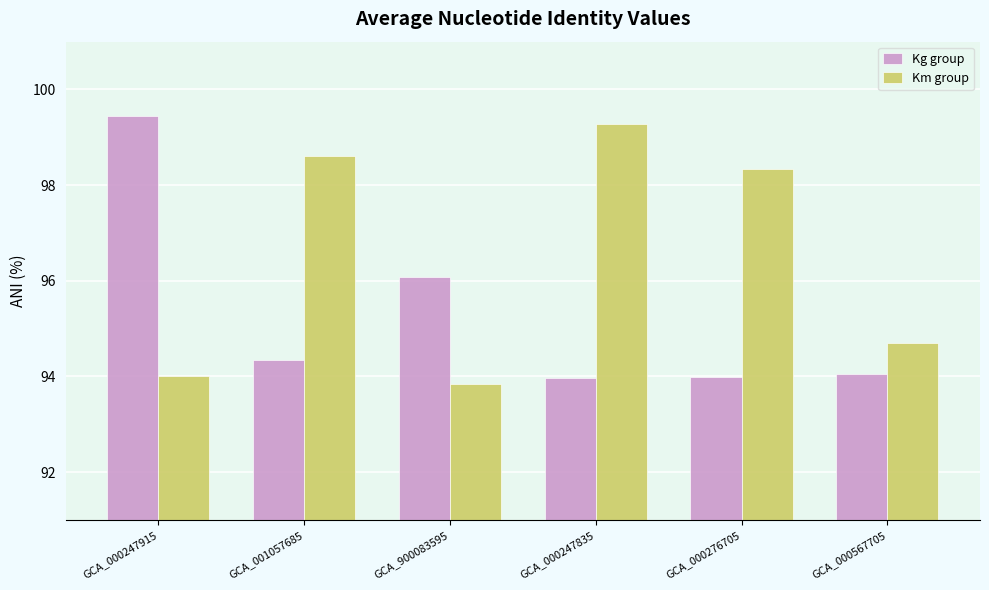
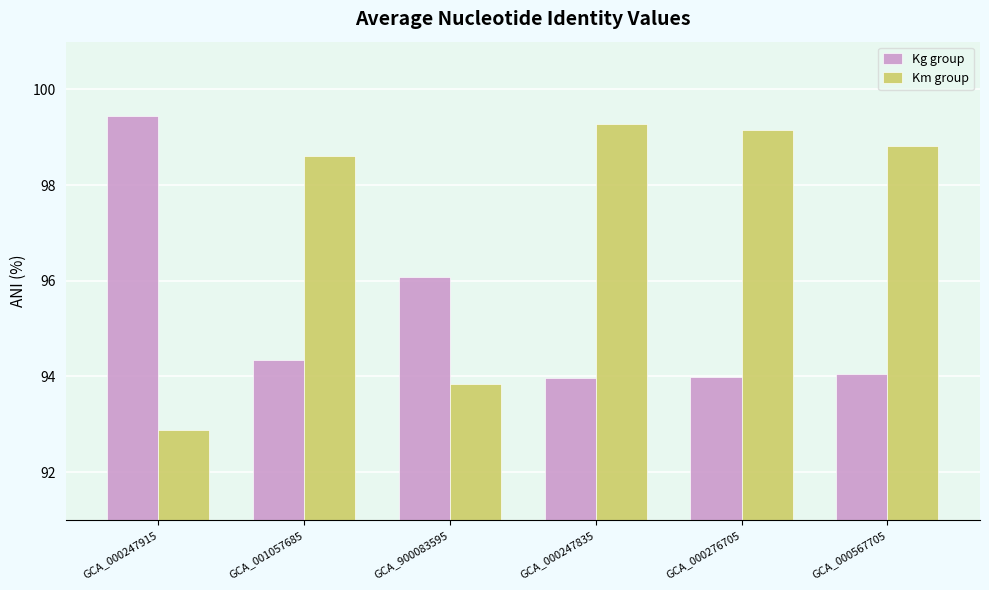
  {
    "Kg group": {
      "GCA_000247915": 99.4,
      "GCA_001057685": 94.4,
      "GCA_900083595": 96.1,
      "GCA_000247835": 94.0,
      "GCA_000276705": 94.0,
      "GCA_000567705": 94.1
    },
    "Km group": {
-     "GCA_000247915": 94.0,
+     "GCA_000247915": 92.9,
      "GCA_001057685": 98.6,
      "GCA_900083595": 93.8,
      "GCA_000247835": 99.3,
-     "GCA_000276705": 98.3,
-     "GCA_000567705": 94.7
+     "GCA_000276705": 99.2,
+     "GCA_000567705": 98.8
    }
  }
